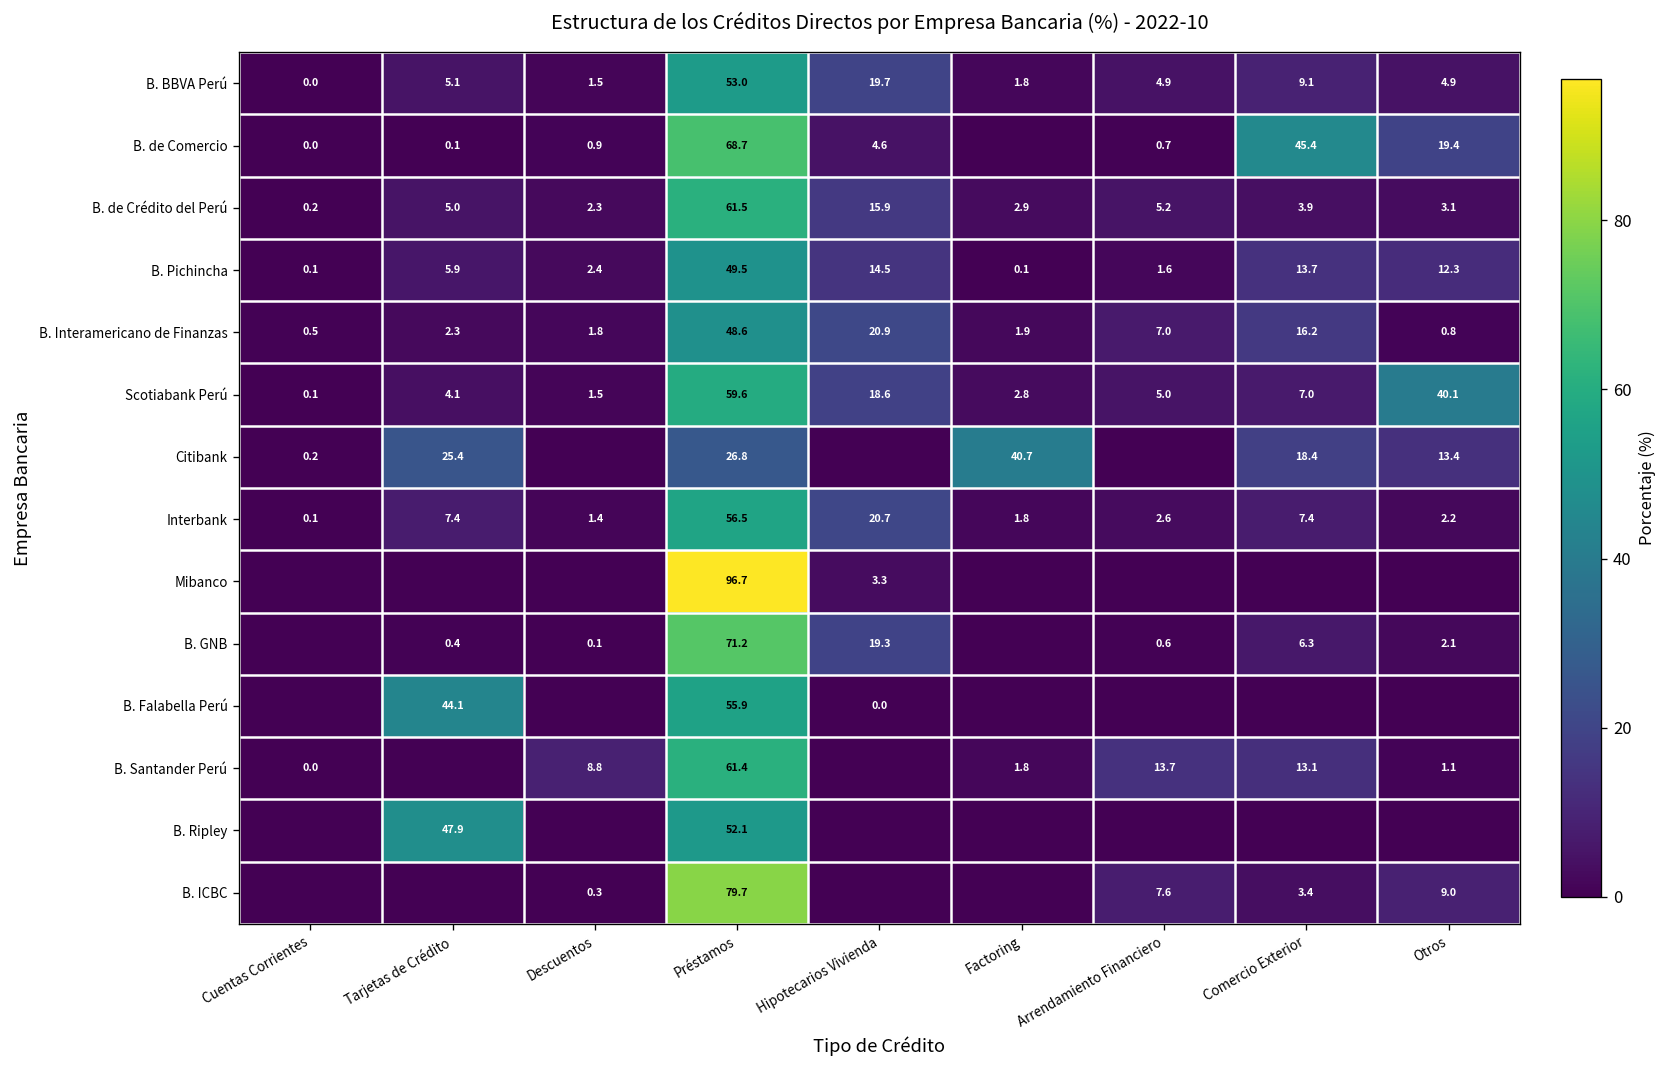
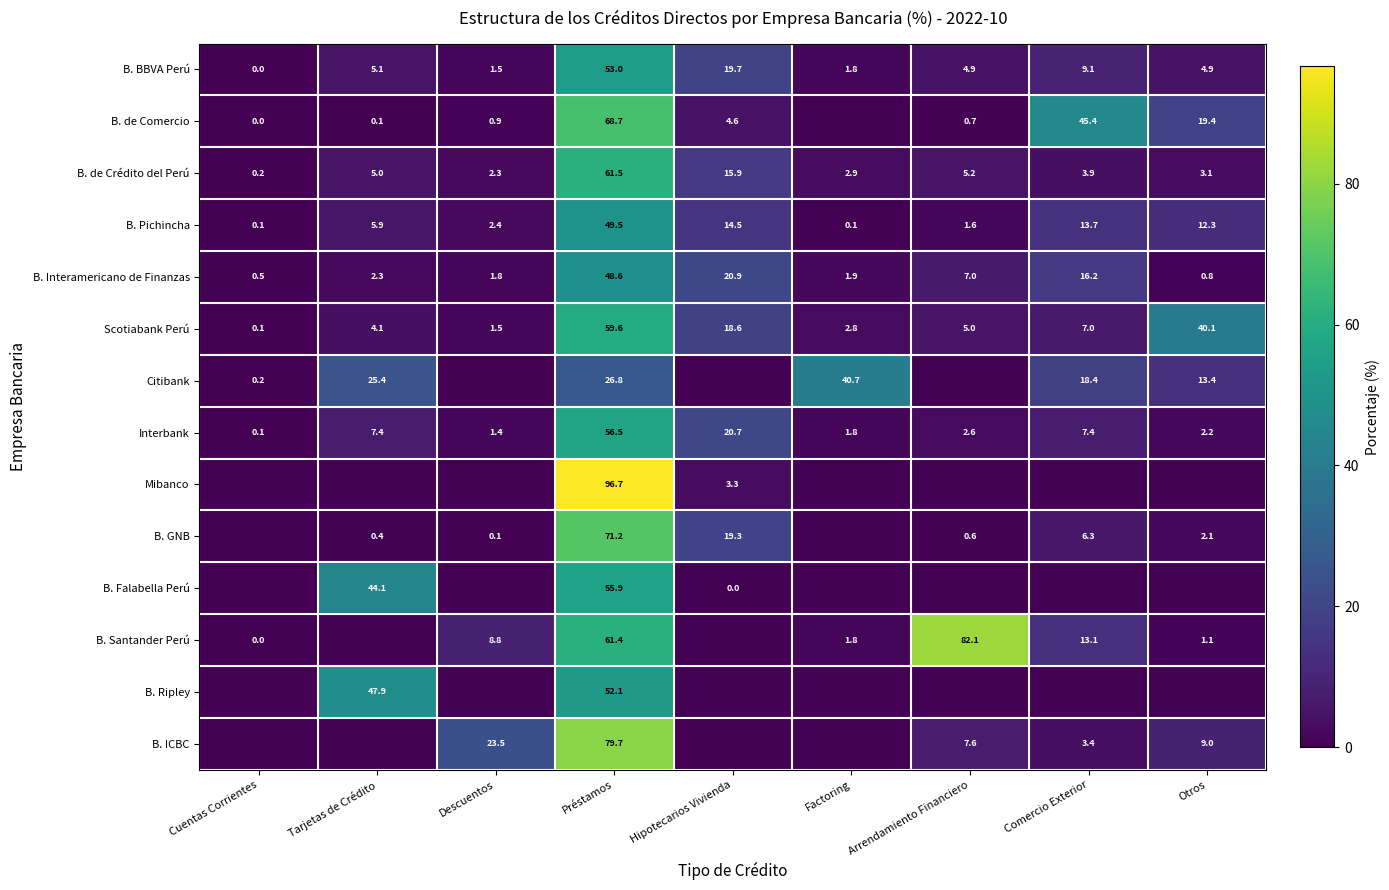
  {
    "B. BBVA Perú": {
      "Cuentas Corrientes": 0.0,
      "Tarjetas de Crédito": 5.1,
      "Descuentos": 1.5,
      "Préstamos": 53.0,
      "Hipotecarios Vivienda": 19.7,
      "Factoring": 1.8,
      "Arrendamiento Financiero": 4.9,
      "Comercio Exterior": 9.1,
      "Otros": 4.9
    },
    "B. de Comercio": {
      "Cuentas Corrientes": 0.0,
      "Tarjetas de Crédito": 0.1,
      "Descuentos": 0.9,
      "Préstamos": 68.7,
      "Hipotecarios Vivienda": 4.6,
      "Arrendamiento Financiero": 0.7,
      "Comercio Exterior": 45.4,
      "Otros": 19.4
    },
    "B. de Crédito del Perú": {
      "Cuentas Corrientes": 0.2,
      "Tarjetas de Crédito": 5.0,
      "Descuentos": 2.3,
      "Préstamos": 61.5,
      "Hipotecarios Vivienda": 15.9,
      "Factoring": 2.9,
      "Arrendamiento Financiero": 5.2,
      "Comercio Exterior": 3.9,
      "Otros": 3.1
    },
    "B. Pichincha": {
      "Cuentas Corrientes": 0.1,
      "Tarjetas de Crédito": 5.9,
      "Descuentos": 2.4,
      "Préstamos": 49.5,
      "Hipotecarios Vivienda": 14.5,
      "Factoring": 0.1,
      "Arrendamiento Financiero": 1.6,
      "Comercio Exterior": 13.7,
      "Otros": 12.3
    },
    "B. Interamericano de Finanzas": {
      "Cuentas Corrientes": 0.5,
      "Tarjetas de Crédito": 2.3,
      "Descuentos": 1.8,
      "Préstamos": 48.6,
      "Hipotecarios Vivienda": 20.9,
      "Factoring": 1.9,
      "Arrendamiento Financiero": 7.0,
      "Comercio Exterior": 16.2,
      "Otros": 0.8
    },
    "Scotiabank Perú": {
      "Cuentas Corrientes": 0.1,
      "Tarjetas de Crédito": 4.1,
      "Descuentos": 1.5,
      "Préstamos": 59.6,
      "Hipotecarios Vivienda": 18.6,
      "Factoring": 2.8,
      "Arrendamiento Financiero": 5.0,
      "Comercio Exterior": 7.0,
      "Otros": 40.1
    },
    "Citibank": {
      "Cuentas Corrientes": 0.2,
      "Tarjetas de Crédito": 25.4,
      "Préstamos": 26.8,
      "Factoring": 40.7,
      "Comercio Exterior": 18.4,
      "Otros": 13.4
    },
    "Interbank": {
      "Cuentas Corrientes": 0.1,
      "Tarjetas de Crédito": 7.4,
      "Descuentos": 1.4,
      "Préstamos": 56.5,
      "Hipotecarios Vivienda": 20.7,
      "Factoring": 1.8,
      "Arrendamiento Financiero": 2.6,
      "Comercio Exterior": 7.4,
      "Otros": 2.2
    },
    "Mibanco": {
      "Préstamos": 96.7,
      "Hipotecarios Vivienda": 3.3
    },
    "B. GNB": {
      "Tarjetas de Crédito": 0.4,
      "Descuentos": 0.1,
      "Préstamos": 71.2,
      "Hipotecarios Vivienda": 19.3,
      "Arrendamiento Financiero": 0.6,
      "Comercio Exterior": 6.3,
      "Otros": 2.1
    },
    "B. Falabella Perú": {
      "Tarjetas de Crédito": 44.1,
      "Préstamos": 55.9,
      "Hipotecarios Vivienda": 0.0
    },
    "B. Santander Perú": {
      "Cuentas Corrientes": 0.0,
      "Descuentos": 8.8,
      "Préstamos": 61.4,
      "Factoring": 1.8,
-     "Arrendamiento Financiero": 13.7,
+     "Arrendamiento Financiero": 82.1,
      "Comercio Exterior": 13.1,
      "Otros": 1.1
    },
    "B. Ripley": {
      "Tarjetas de Crédito": 47.9,
      "Préstamos": 52.1
    },
    "B. ICBC": {
-     "Descuentos": 0.3,
+     "Descuentos": 23.5,
      "Préstamos": 79.7,
      "Arrendamiento Financiero": 7.6,
      "Comercio Exterior": 3.4,
      "Otros": 9.0
    }
  }
